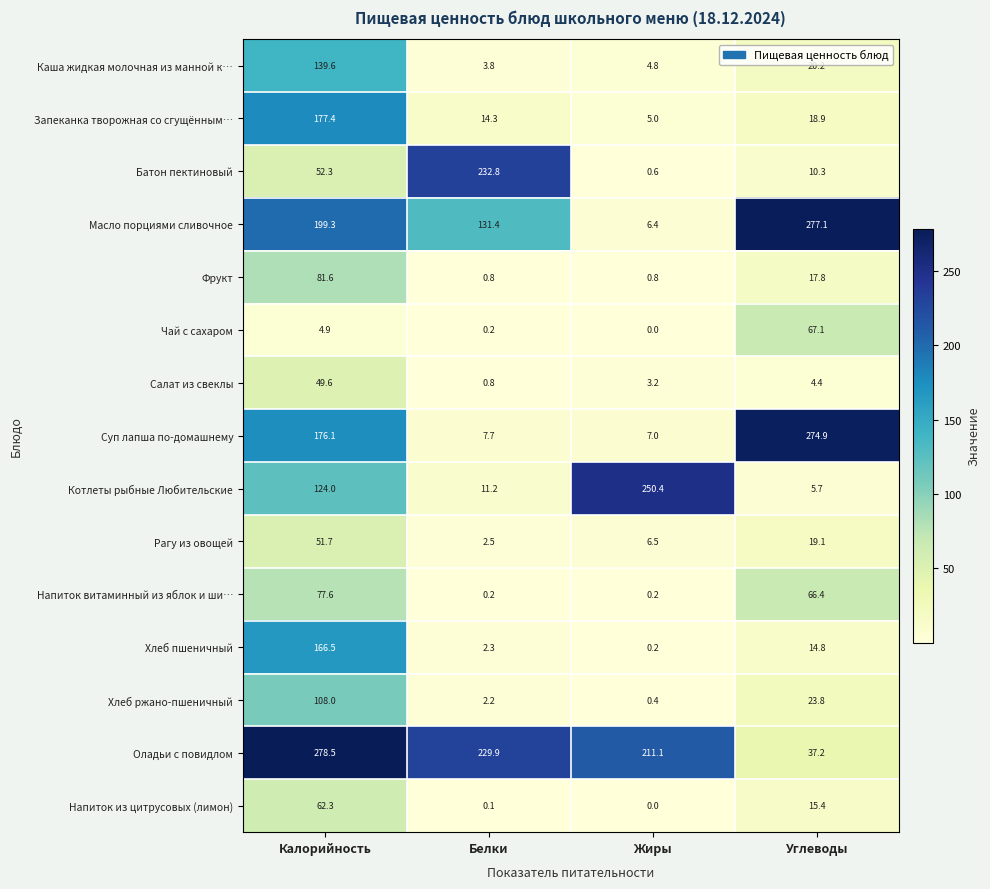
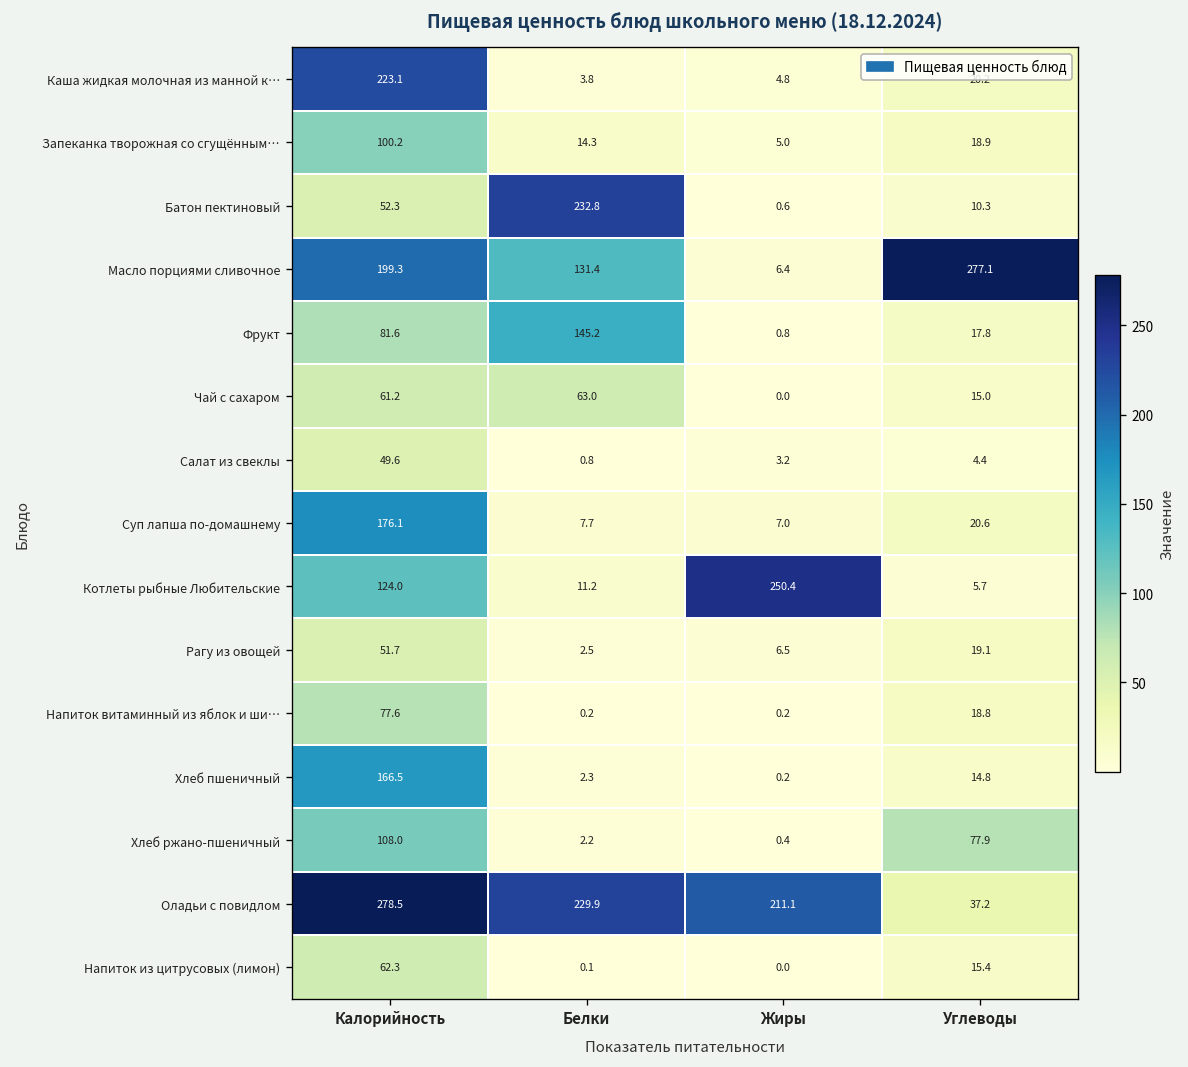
  {
    "Каша жидкая молочная из манной к…": {
-     "Калорийность": 139.6,
+     "Калорийность": 223.1,
      "Белки": 3.8,
      "Жиры": 4.8
    },
    "Запеканка творожная со сгущённым…": {
-     "Калорийность": 177.4,
+     "Калорийность": 100.2,
      "Белки": 14.3,
      "Жиры": 5.0,
      "Углеводы": 18.9
    },
    "Батон пектиновый": {
      "Калорийность": 52.3,
      "Белки": 232.8,
      "Жиры": 0.6,
      "Углеводы": 10.3
    },
    "Масло порциями сливочное": {
      "Калорийность": 199.3,
      "Белки": 131.4,
      "Жиры": 6.4,
      "Углеводы": 277.1
    },
    "Фрукт": {
      "Калорийность": 81.6,
-     "Белки": 0.8,
+     "Белки": 145.2,
      "Жиры": 0.8,
      "Углеводы": 17.8
    },
    "Чай с сахаром": {
-     "Калорийность": 4.9,
-     "Белки": 0.2,
+     "Калорийность": 61.2,
+     "Белки": 63.0,
      "Жиры": 0.0,
-     "Углеводы": 67.1
+     "Углеводы": 15.0
    },
    "Салат из свеклы": {
      "Калорийность": 49.6,
      "Белки": 0.8,
      "Жиры": 3.2,
      "Углеводы": 4.4
    },
    "Суп лапша по-домашнему": {
      "Калорийность": 176.1,
      "Белки": 7.7,
      "Жиры": 7.0,
-     "Углеводы": 274.9
+     "Углеводы": 20.6
    },
    "Котлеты рыбные Любительские": {
      "Калорийность": 124.0,
      "Белки": 11.2,
      "Жиры": 250.4,
      "Углеводы": 5.7
    },
    "Рагу из овощей": {
      "Калорийность": 51.7,
      "Белки": 2.5,
      "Жиры": 6.5,
      "Углеводы": 19.1
    },
    "Напиток витаминный из яблок и ши…": {
      "Калорийность": 77.6,
      "Белки": 0.2,
      "Жиры": 0.2,
-     "Углеводы": 66.4
+     "Углеводы": 18.8
    },
    "Хлеб пшеничный": {
      "Калорийность": 166.5,
      "Белки": 2.3,
      "Жиры": 0.2,
      "Углеводы": 14.8
    },
    "Хлеб ржано-пшеничный": {
      "Калорийность": 108.0,
      "Белки": 2.2,
      "Жиры": 0.4,
-     "Углеводы": 23.8
+     "Углеводы": 77.9
    },
    "Оладьи с повидлом": {
      "Калорийность": 278.5,
      "Белки": 229.9,
      "Жиры": 211.1,
      "Углеводы": 37.2
    },
    "Напиток из цитрусовых (лимон)": {
      "Калорийность": 62.3,
      "Белки": 0.1,
      "Жиры": 0.0,
      "Углеводы": 15.4
    }
  }
